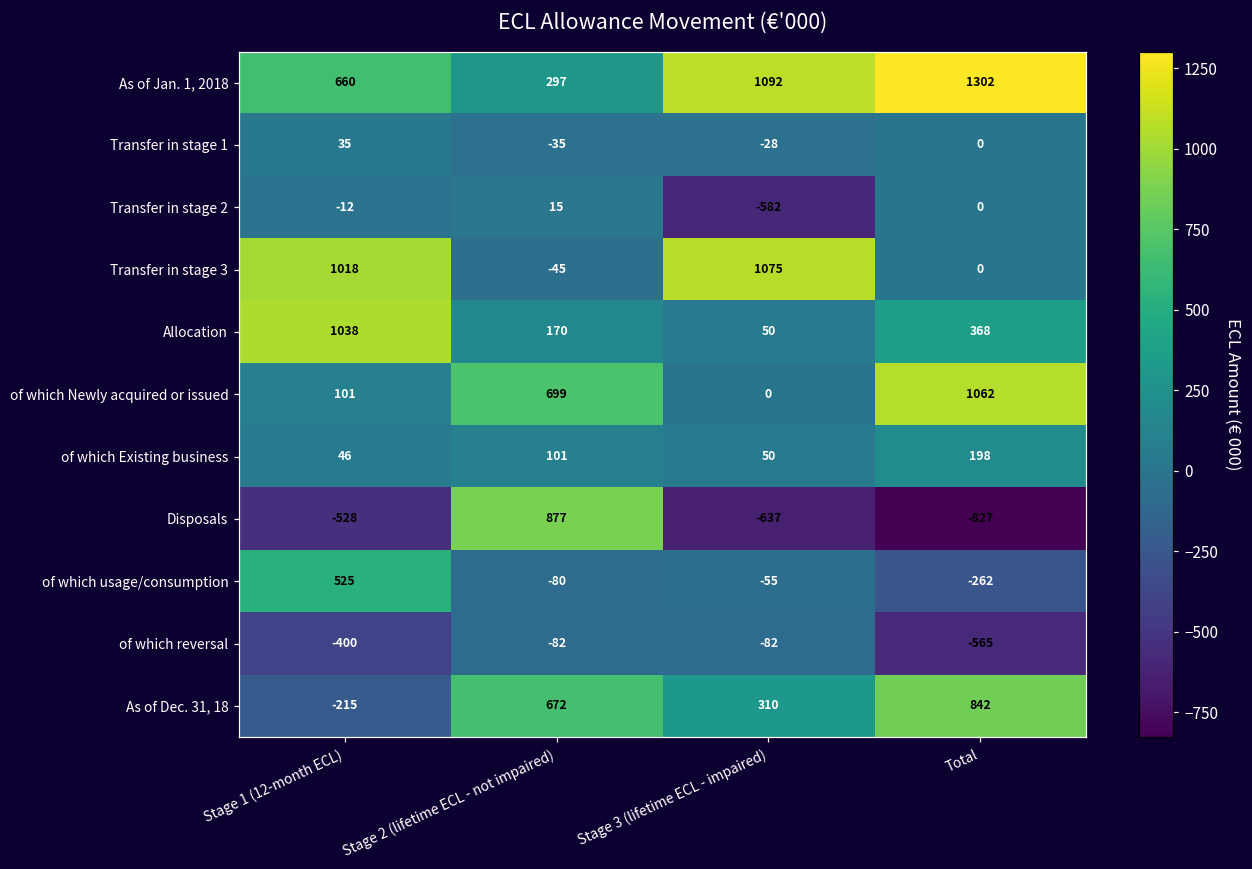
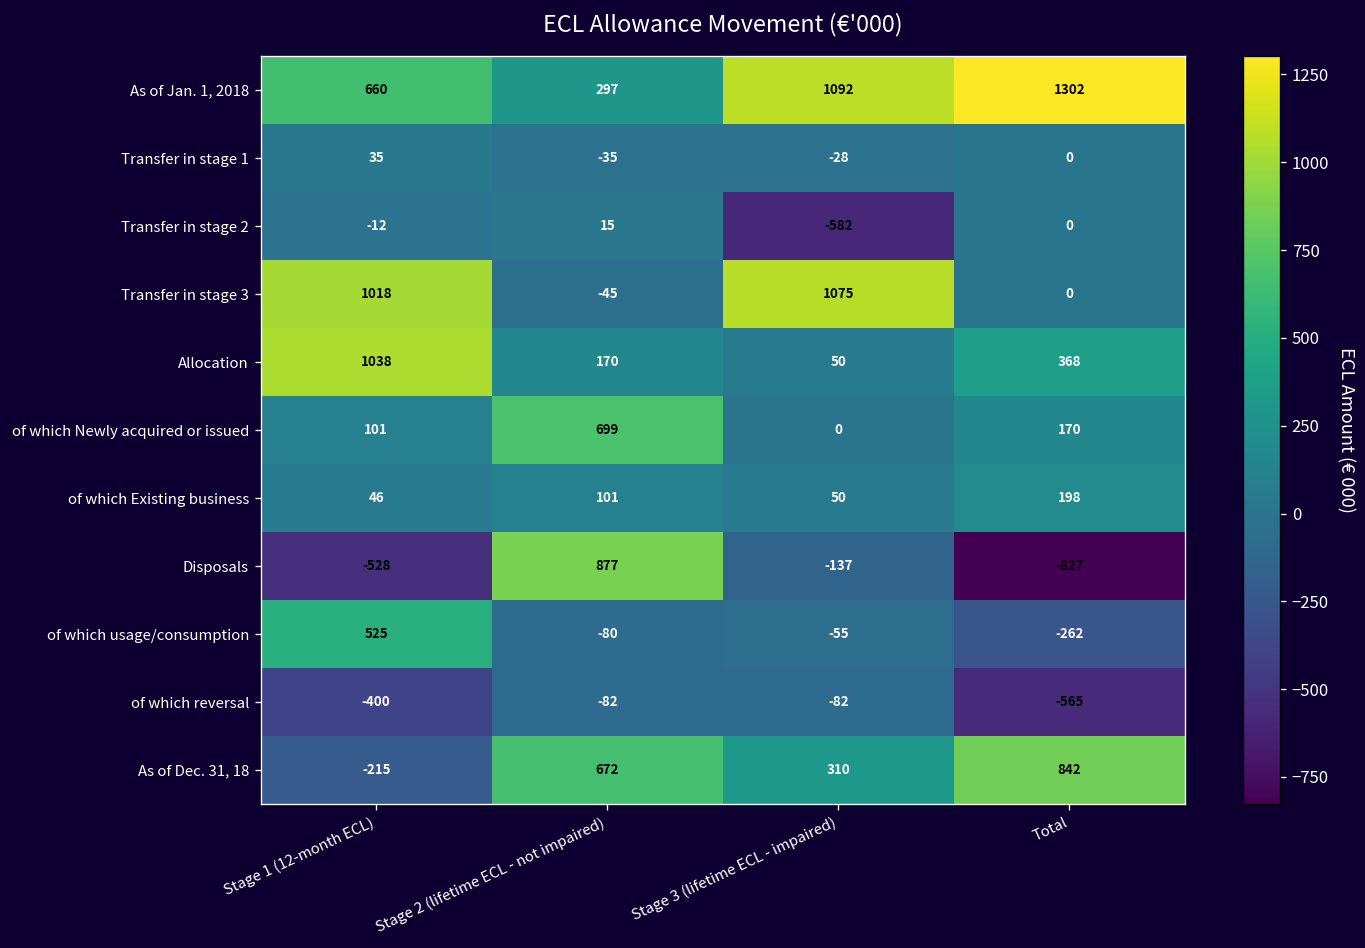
  {
    "As of Jan. 1, 2018": {
      "Stage 1 (12-month ECL)": 660,
      "Stage 2 (lifetime ECL - not impaired)": 297,
      "Stage 3 (lifetime ECL - impaired)": 1092,
      "Total": 1302
    },
    "Transfer in stage 1": {
      "Stage 1 (12-month ECL)": 35,
      "Stage 2 (lifetime ECL - not impaired)": -35,
      "Stage 3 (lifetime ECL - impaired)": -28,
      "Total": 0
    },
    "Transfer in stage 2": {
      "Stage 1 (12-month ECL)": -12,
      "Stage 2 (lifetime ECL - not impaired)": 15,
      "Stage 3 (lifetime ECL - impaired)": -582,
      "Total": 0
    },
    "Transfer in stage 3": {
      "Stage 1 (12-month ECL)": 1018,
      "Stage 2 (lifetime ECL - not impaired)": -45,
      "Stage 3 (lifetime ECL - impaired)": 1075,
      "Total": 0
    },
    "Allocation": {
      "Stage 1 (12-month ECL)": 1038,
      "Stage 2 (lifetime ECL - not impaired)": 170,
      "Stage 3 (lifetime ECL - impaired)": 50,
      "Total": 368
    },
    "of which Newly acquired or issued": {
      "Stage 1 (12-month ECL)": 101,
      "Stage 2 (lifetime ECL - not impaired)": 699,
      "Stage 3 (lifetime ECL - impaired)": 0,
-     "Total": 1062
+     "Total": 170
    },
    "of which Existing business": {
      "Stage 1 (12-month ECL)": 46,
      "Stage 2 (lifetime ECL - not impaired)": 101,
      "Stage 3 (lifetime ECL - impaired)": 50,
      "Total": 198
    },
    "Disposals": {
      "Stage 1 (12-month ECL)": -528,
      "Stage 2 (lifetime ECL - not impaired)": 877,
-     "Stage 3 (lifetime ECL - impaired)": -637,
+     "Stage 3 (lifetime ECL - impaired)": -137,
      "Total": -827
    },
    "of which usage/consumption": {
      "Stage 1 (12-month ECL)": 525,
      "Stage 2 (lifetime ECL - not impaired)": -80,
      "Stage 3 (lifetime ECL - impaired)": -55,
      "Total": -262
    },
    "of which reversal": {
      "Stage 1 (12-month ECL)": -400,
      "Stage 2 (lifetime ECL - not impaired)": -82,
      "Stage 3 (lifetime ECL - impaired)": -82,
      "Total": -565
    },
    "As of Dec. 31, 18": {
      "Stage 1 (12-month ECL)": -215,
      "Stage 2 (lifetime ECL - not impaired)": 672,
      "Stage 3 (lifetime ECL - impaired)": 310,
      "Total": 842
    }
  }
